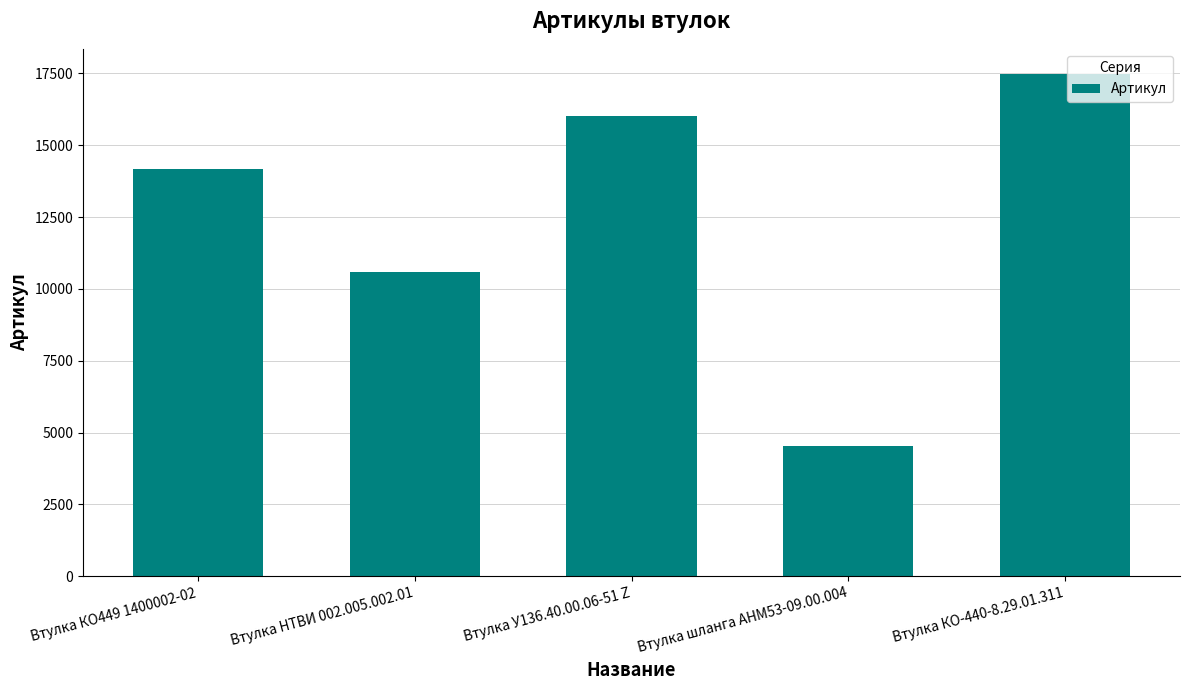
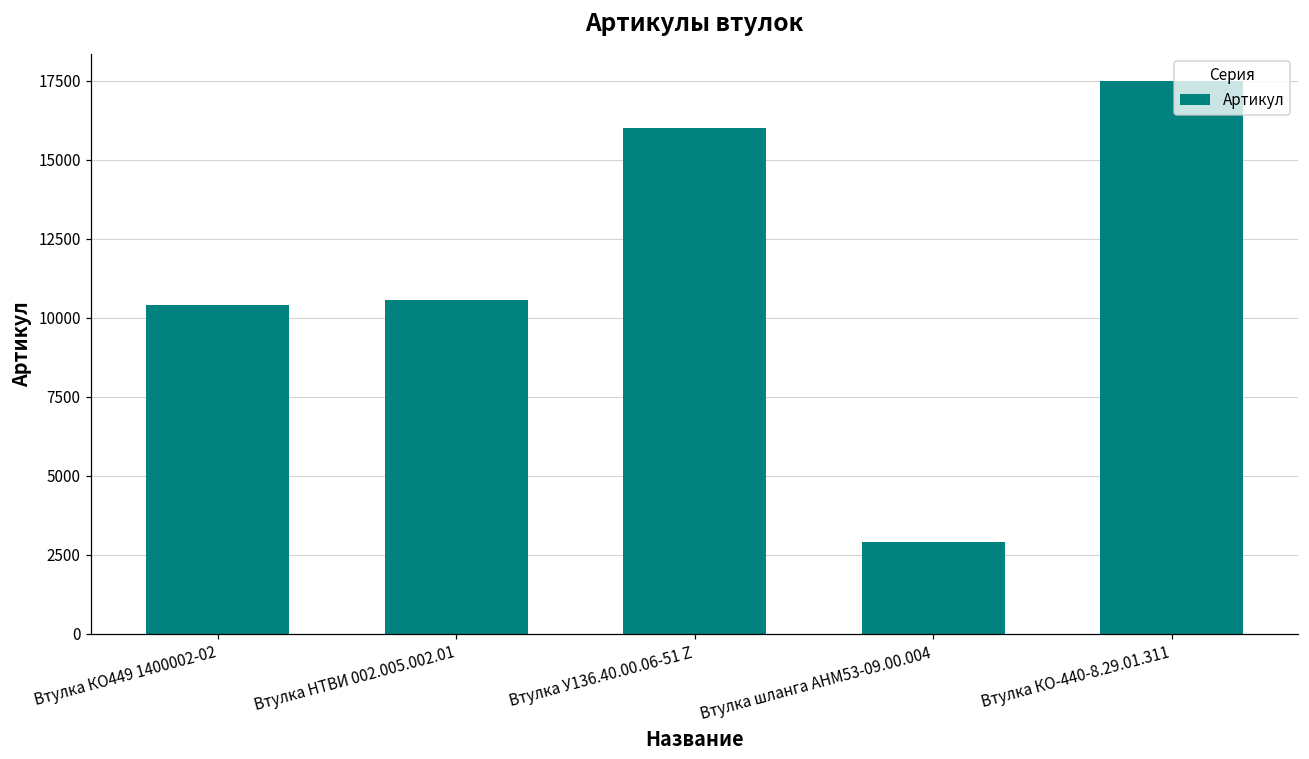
  {
-   "Втулка КО449 1400002-02": 14200,
+   "Втулка КО449 1400002-02": 10400,
    "Втулка НТВИ 002.005.002.01": 10600,
    "Втулка У136.40.00.06-51 Z": 16000,
-   "Втулка шланга АНМ53-09.00.004": 4500,
+   "Втулка шланга АНМ53-09.00.004": 2900,
    "Втулка КО-440-8.29.01.311": 17500
  }
